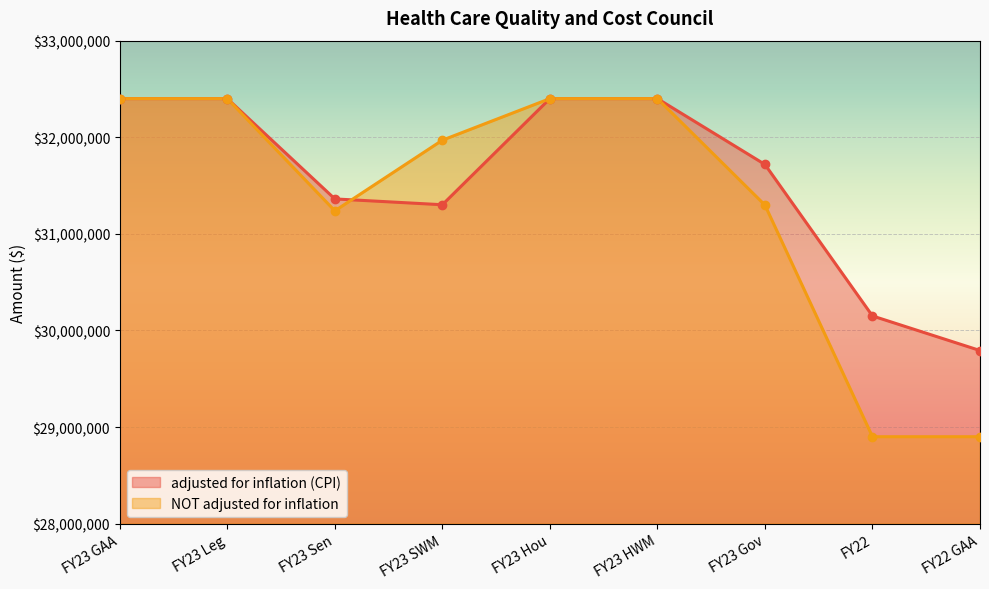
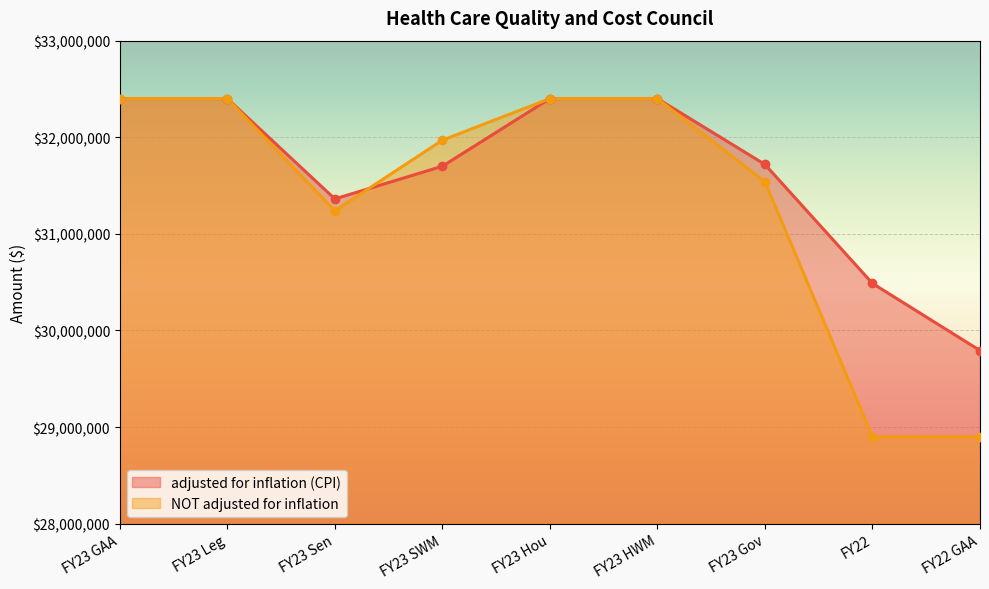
  {
    "adjusted for inflation (CPI)": {
      "FY23 Sen": "$31,400,000",
-     "FY23 SWM": "$31,300,000",
+     "FY23 SWM": "$31,700,000",
      "FY23 Gov": "$31,700,000",
-     "FY22": "$30,200,000",
+     "FY22": "$30,500,000",
      "FY22 GAA": "$29,800,000"
    },
    "NOT adjusted for inflation": {
      "FY23 Sen": "$31,200,000",
      "FY23 SWM": "$32,000,000",
-     "FY23 Gov": "$31,300,000",
+     "FY23 Gov": "$31,500,000",
      "FY22": "$28,900,000",
      "FY22 GAA": "$28,900,000"
    }
  }
